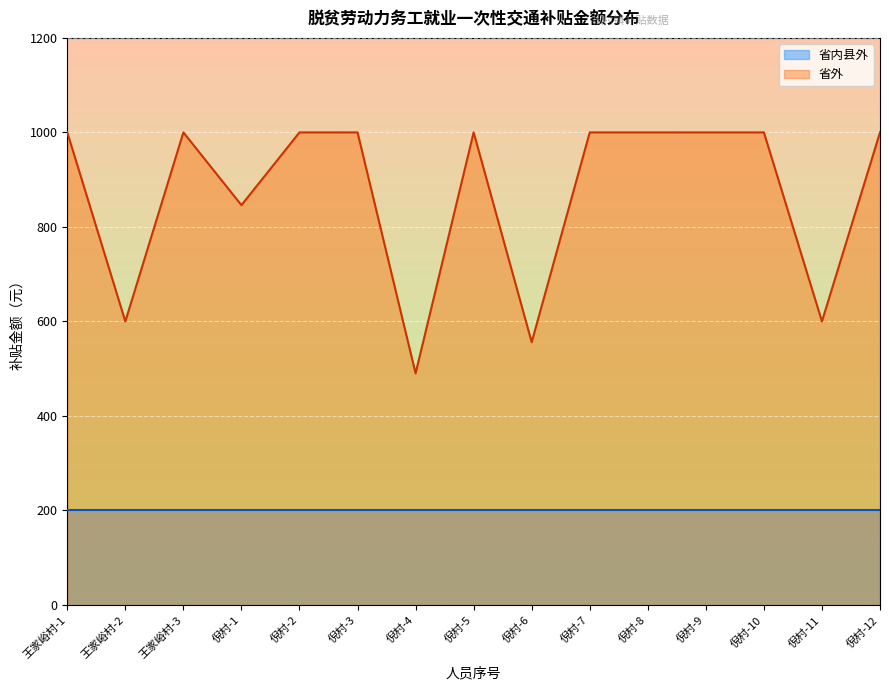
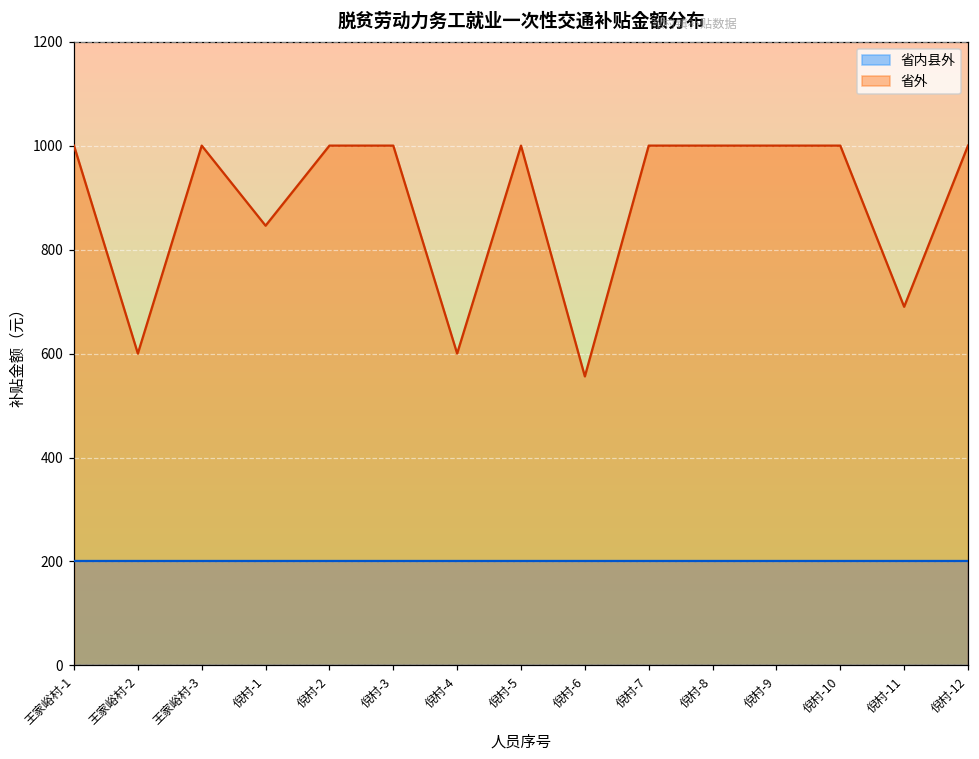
  {
    "省内县外": {
      "王家峪村-1": 200,
      "王家峪村-2": 200,
      "王家峪村-3": 200,
      "倪村-1": 200,
      "倪村-2": 200,
      "倪村-3": 200,
      "倪村-4": 200,
      "倪村-5": 200,
      "倪村-6": 200,
      "倪村-7": 200,
      "倪村-8": 200,
      "倪村-9": 200,
      "倪村-10": 200,
      "倪村-11": 200,
      "倪村-12": 200
    },
    "省外": {
      "王家峪村-1": 1000,
      "王家峪村-2": 600,
      "王家峪村-3": 1000,
      "倪村-1": 850,
      "倪村-2": 1000,
      "倪村-3": 1000,
-     "倪村-4": 490,
+     "倪村-4": 600,
      "倪村-5": 1000,
      "倪村-6": 560,
      "倪村-7": 1000,
      "倪村-8": 1000,
      "倪村-9": 1000,
      "倪村-10": 1000,
-     "倪村-11": 600,
+     "倪村-11": 690,
      "倪村-12": 1000
    }
  }
